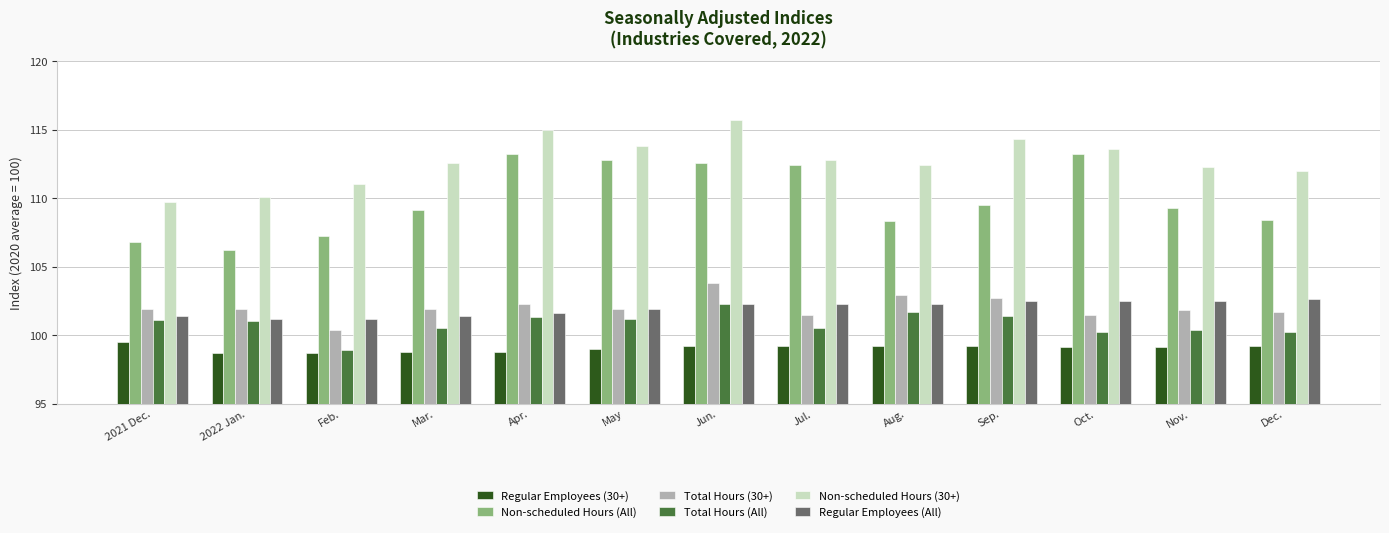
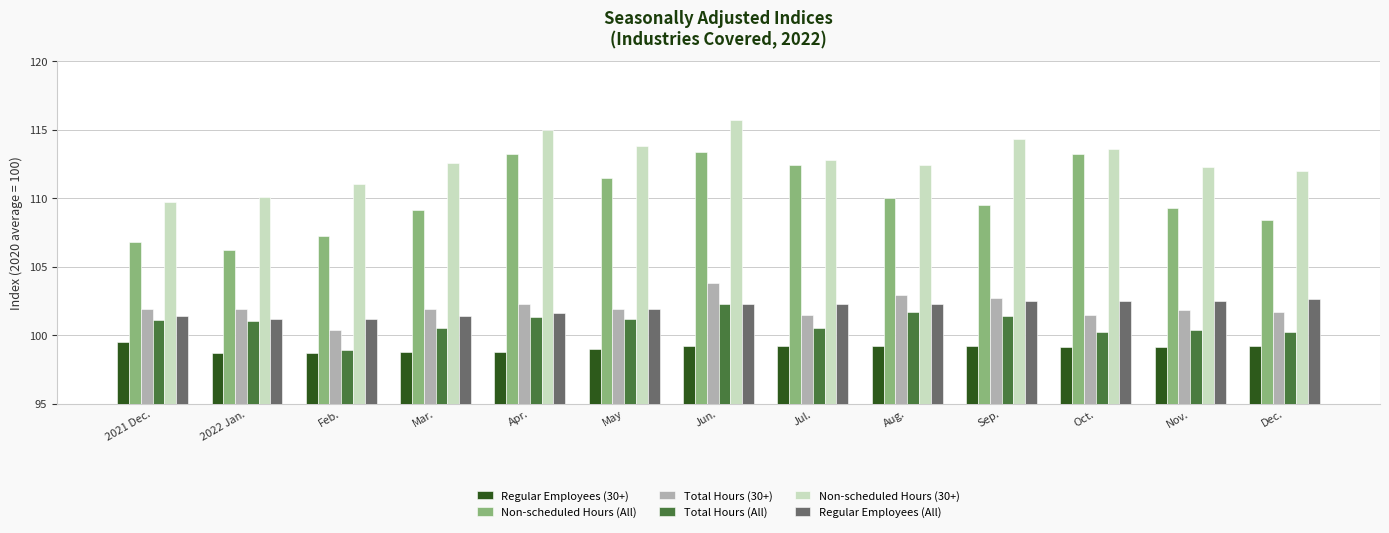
  {
    "Non-scheduled Hours (All)": {
      "2021 Dec.": 106.8,
      "2022 Jan.": 106.2,
      "Feb.": 107.2,
      "Mar.": 109.1,
      "Apr.": 113.2,
-     "May": 112.8,
-     "Jun.": 112.6,
+     "May": 111.5,
+     "Jun.": 113.4,
      "Jul.": 112.4,
-     "Aug.": 108.3,
+     "Aug.": 110.0,
      "Sep.": 109.5,
      "Oct.": 113.2,
      "Nov.": 109.3,
      "Dec.": 108.4
    }
  }
